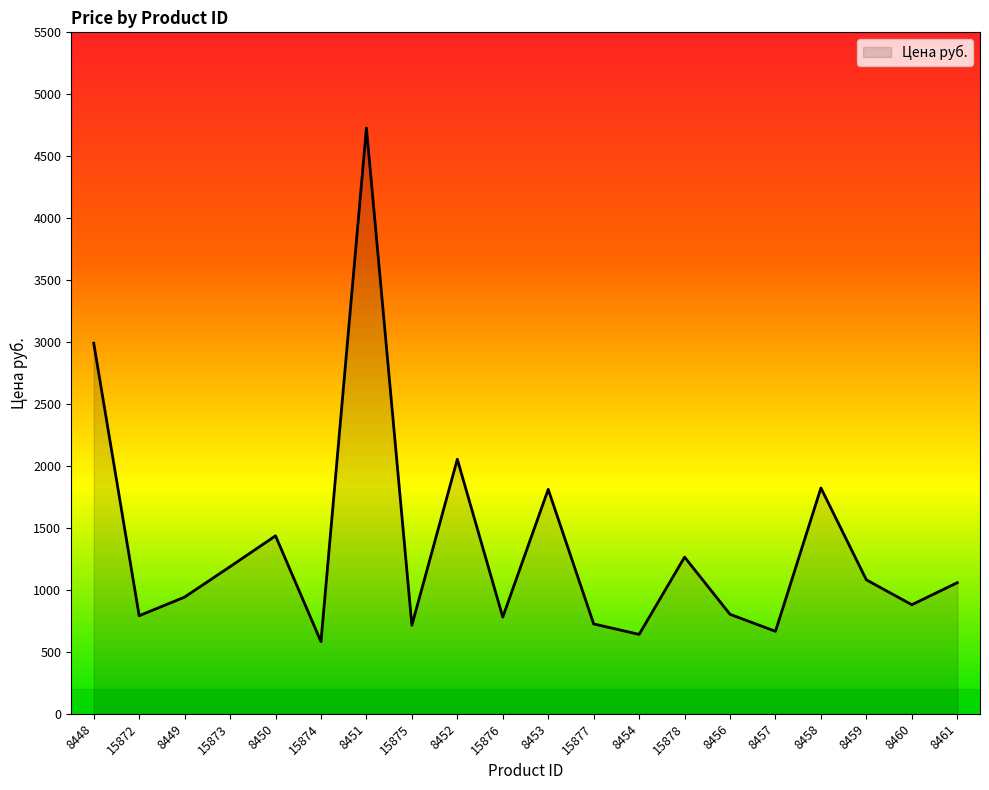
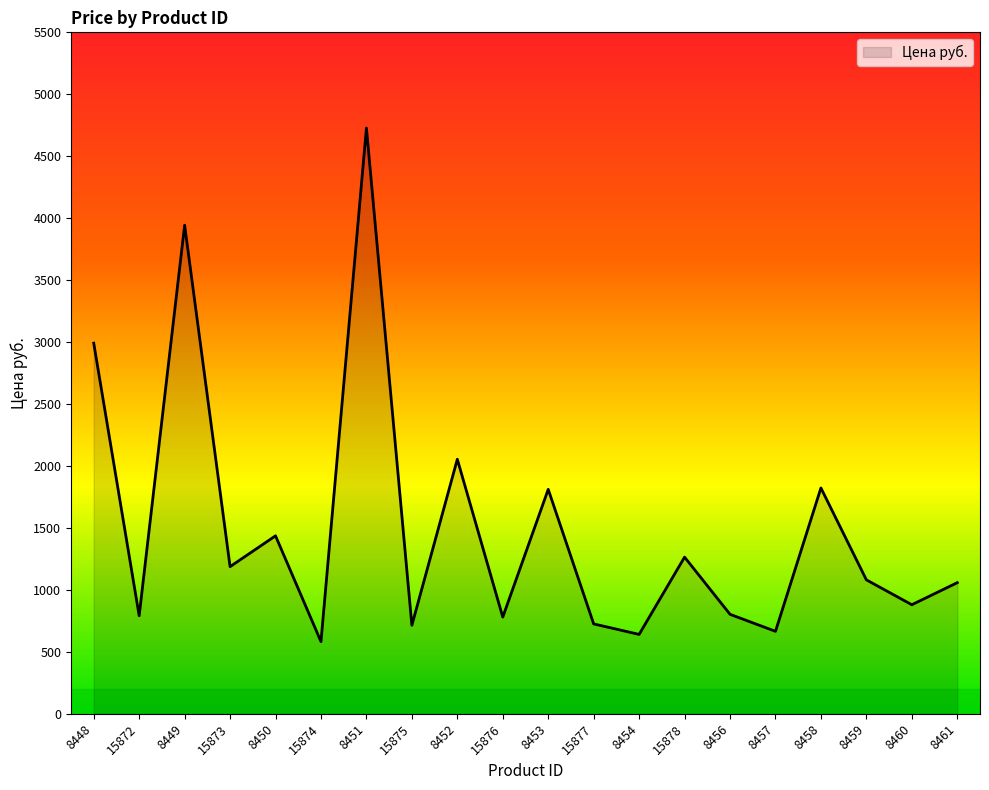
  {
    "8448": 2990,
    "15872": 790,
-   "8449": 940,
+   "8449": 3940,
    "15873": 1190,
    "8450": 1440,
    "15874": 580,
    "8451": 4730,
    "15875": 720,
    "8452": 2050,
    "15876": 780,
    "8453": 1810,
    "15877": 730,
    "8454": 640,
    "15878": 1270,
    "8456": 800,
    "8457": 670,
    "8458": 1820,
    "8459": 1080,
    "8460": 880,
    "8461": 1060
  }
